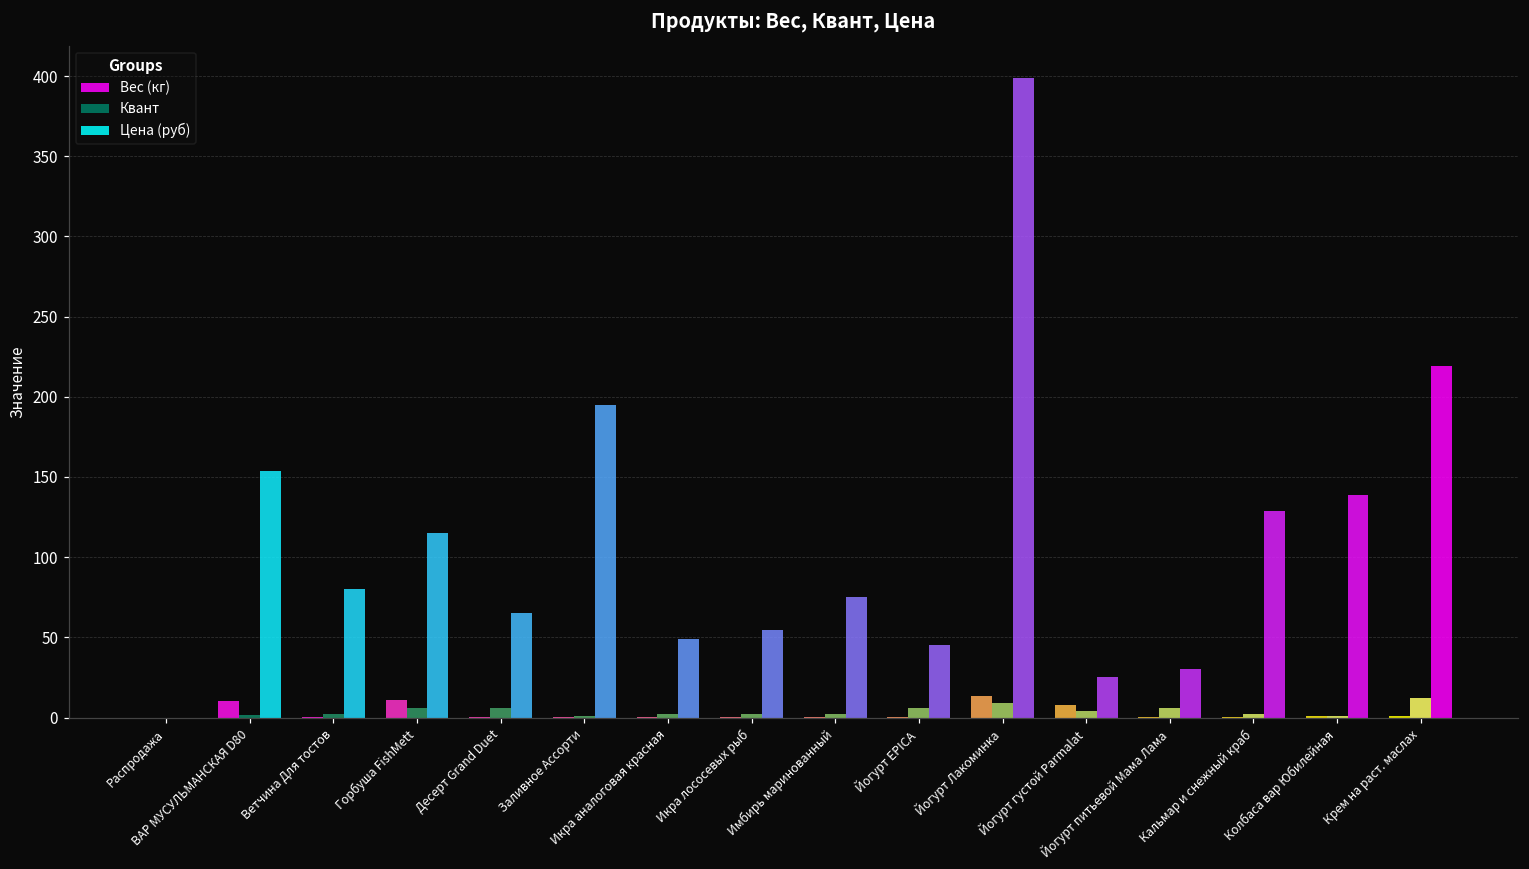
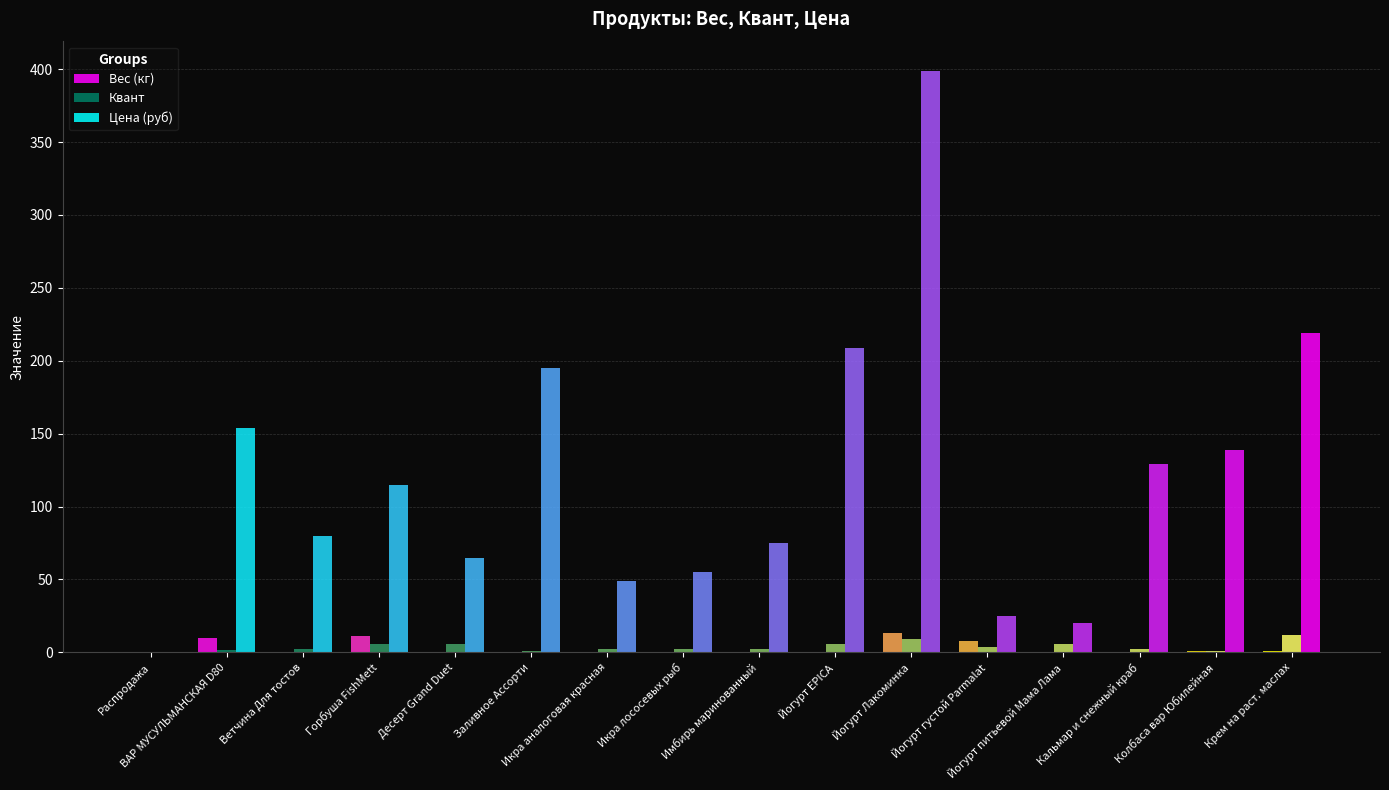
  {
    "Вес (кг)": {
      "Распродажа": 0,
      "ВАР МУСУЛЬМАНСКАЯ D80": 10,
      "Горбуша FishMett": 11,
      "Йогурт Лакоминка": 13,
      "Йогурт густой Parmalat": 8
    },
    "Квант": {
      "Распродажа": 0,
      "Ветчина Для тостов": 2,
      "Горбуша FishMett": 6,
      "Десерт Grand Duet": 6,
      "Икра аналоговая красная": 2,
      "Икра лососевых рыб": 2,
      "Имбирь маринованный": 2,
      "Йогурт EPICA": 6,
      "Йогурт Лакоминка": 9,
      "Йогурт густой Parmalat": 4,
      "Йогурт питьевой Мама Лама": 6,
      "Кальмар и снежный краб": 2,
      "Крем на раст. маслах": 12
    },
    "Цена (руб)": {
      "Распродажа": 0,
      "ВАР МУСУЛЬМАНСКАЯ D80": 154,
      "Ветчина Для тостов": 80,
      "Горбуша FishMett": 115,
      "Десерт Grand Duet": 65,
      "Заливное Ассорти": 195,
      "Икра аналоговая красная": 49,
      "Икра лососевых рыб": 55,
      "Имбирь маринованный": 75,
-     "Йогурт EPICA": 45,
+     "Йогурт EPICA": 209,
      "Йогурт Лакоминка": 399,
      "Йогурт густой Parmalat": 25,
-     "Йогурт питьевой Мама Лама": 30,
+     "Йогурт питьевой Мама Лама": 20,
      "Кальмар и снежный краб": 129,
      "Колбаса вар Юбилейная": 139,
      "Крем на раст. маслах": 219
    }
  }
